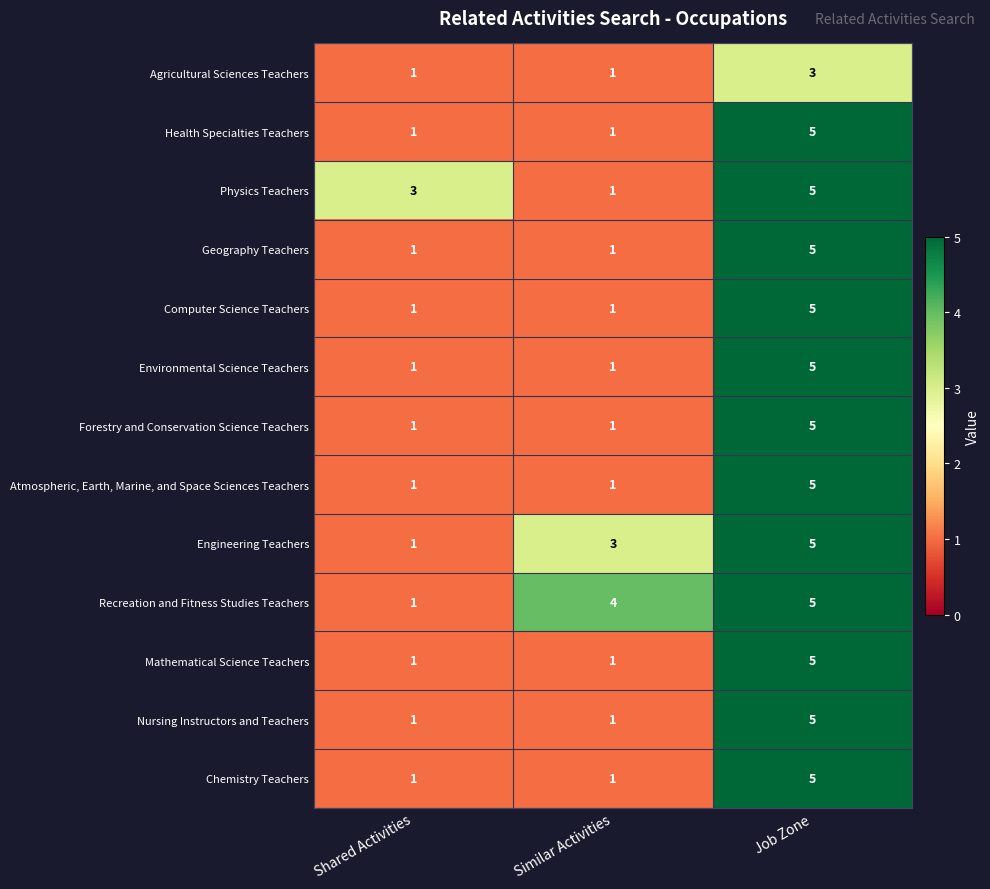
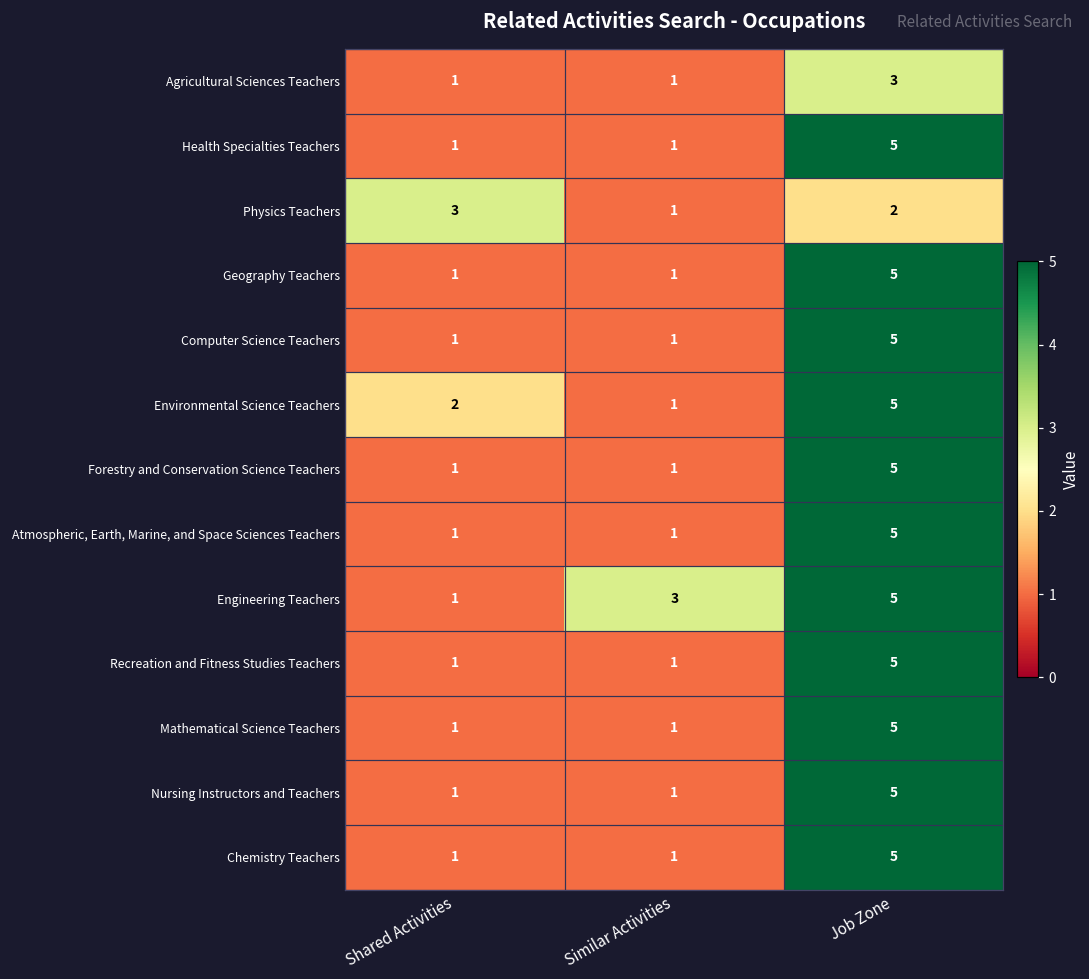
  {
    "Agricultural Sciences Teachers": {
      "Shared Activities": 1,
      "Similar Activities": 1,
      "Job Zone": 3
    },
    "Health Specialties Teachers": {
      "Shared Activities": 1,
      "Similar Activities": 1,
      "Job Zone": 5
    },
    "Physics Teachers": {
      "Shared Activities": 3,
      "Similar Activities": 1,
-     "Job Zone": 5
+     "Job Zone": 2
    },
    "Geography Teachers": {
      "Shared Activities": 1,
      "Similar Activities": 1,
      "Job Zone": 5
    },
    "Computer Science Teachers": {
      "Shared Activities": 1,
      "Similar Activities": 1,
      "Job Zone": 5
    },
    "Environmental Science Teachers": {
-     "Shared Activities": 1,
+     "Shared Activities": 2,
      "Similar Activities": 1,
      "Job Zone": 5
    },
    "Forestry and Conservation Science Teachers": {
      "Shared Activities": 1,
      "Similar Activities": 1,
      "Job Zone": 5
    },
    "Atmospheric, Earth, Marine, and Space Sciences Teachers": {
      "Shared Activities": 1,
      "Similar Activities": 1,
      "Job Zone": 5
    },
    "Engineering Teachers": {
      "Shared Activities": 1,
      "Similar Activities": 3,
      "Job Zone": 5
    },
    "Recreation and Fitness Studies Teachers": {
      "Shared Activities": 1,
-     "Similar Activities": 4,
+     "Similar Activities": 1,
      "Job Zone": 5
    },
    "Mathematical Science Teachers": {
      "Shared Activities": 1,
      "Similar Activities": 1,
      "Job Zone": 5
    },
    "Nursing Instructors and Teachers": {
      "Shared Activities": 1,
      "Similar Activities": 1,
      "Job Zone": 5
    },
    "Chemistry Teachers": {
      "Shared Activities": 1,
      "Similar Activities": 1,
      "Job Zone": 5
    }
  }
